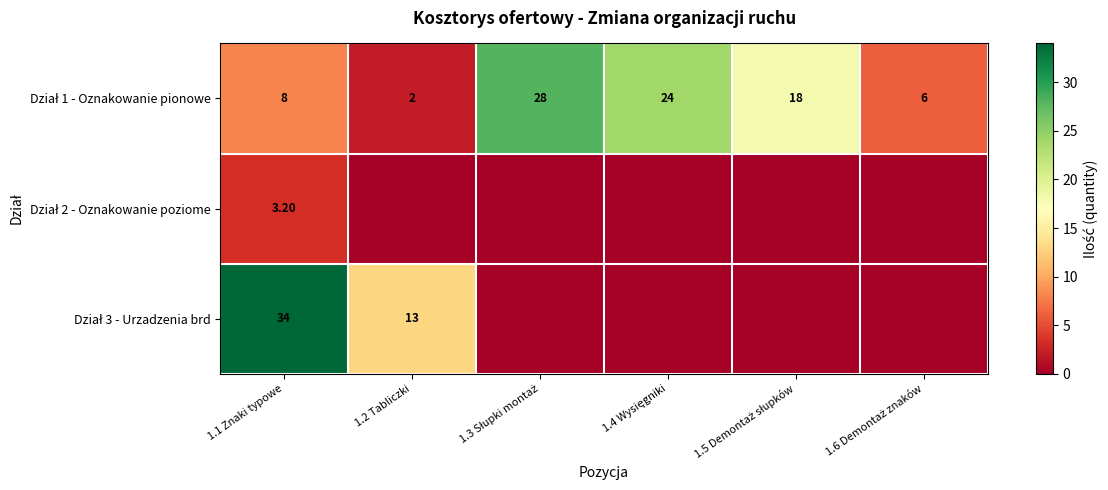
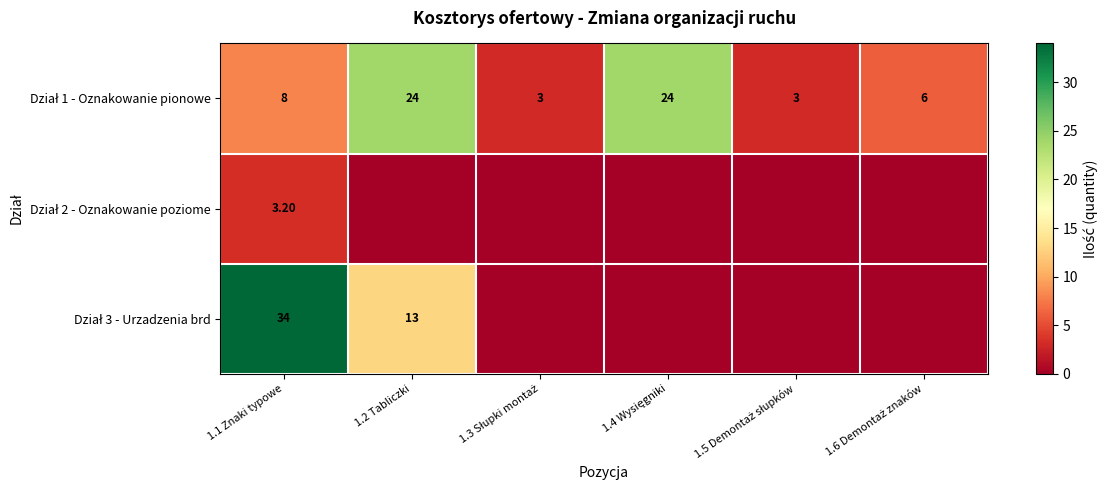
  {
    "Dział 1 - Oznakowanie pionowe": {
      "1.1 Znaki typowe": 8,
-     "1.2 Tabliczki": 2,
-     "1.3 Słupki montaż": 28,
+     "1.2 Tabliczki": 24,
+     "1.3 Słupki montaż": 3,
      "1.4 Wysięgniki": 24,
-     "1.5 Demontaż słupków": 18,
+     "1.5 Demontaż słupków": 3,
      "1.6 Demontaż znaków": 6
    },
    "Dział 2 - Oznakowanie poziome": {
      "1.1 Znaki typowe": 3.20
    },
    "Dział 3 - Urzadzenia brd": {
      "1.1 Znaki typowe": 34,
      "1.2 Tabliczki": 13
    }
  }
